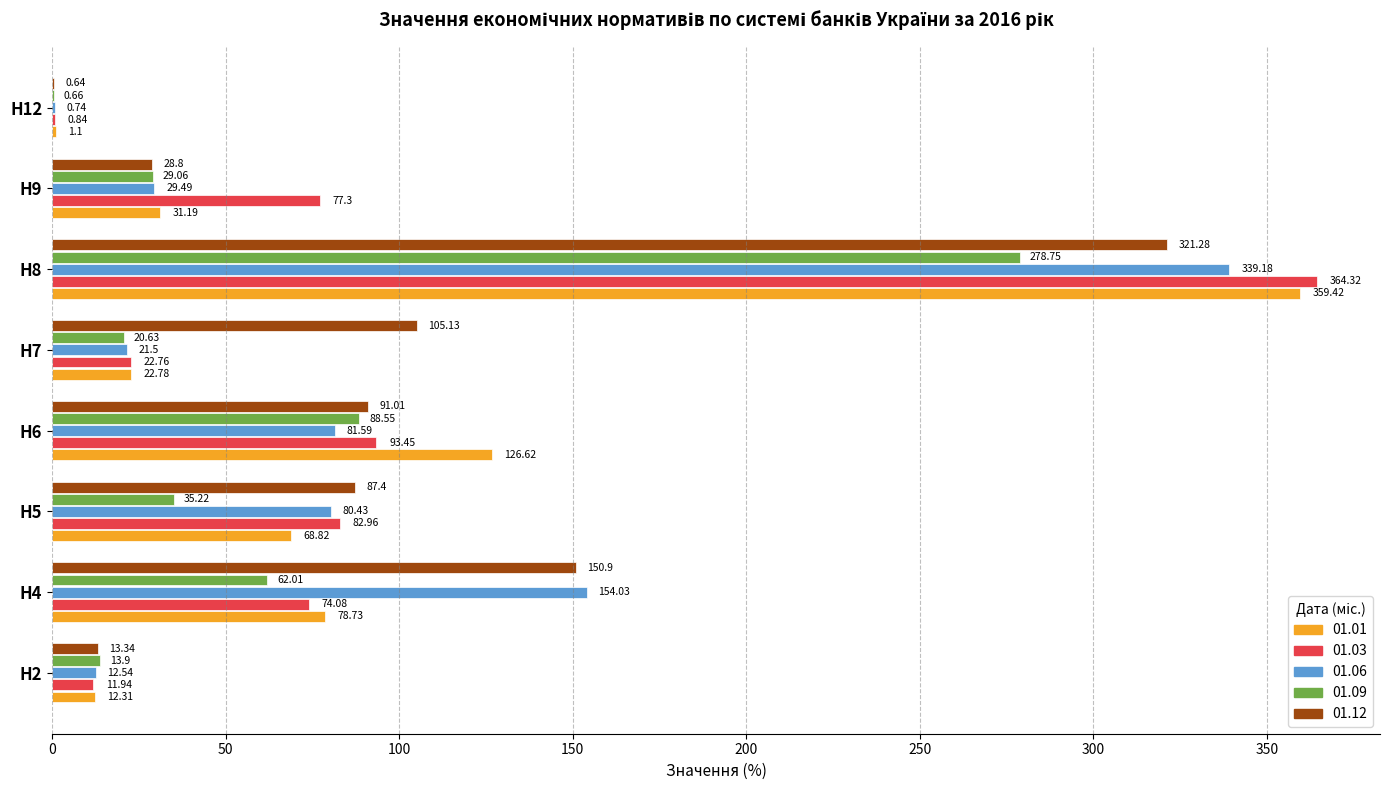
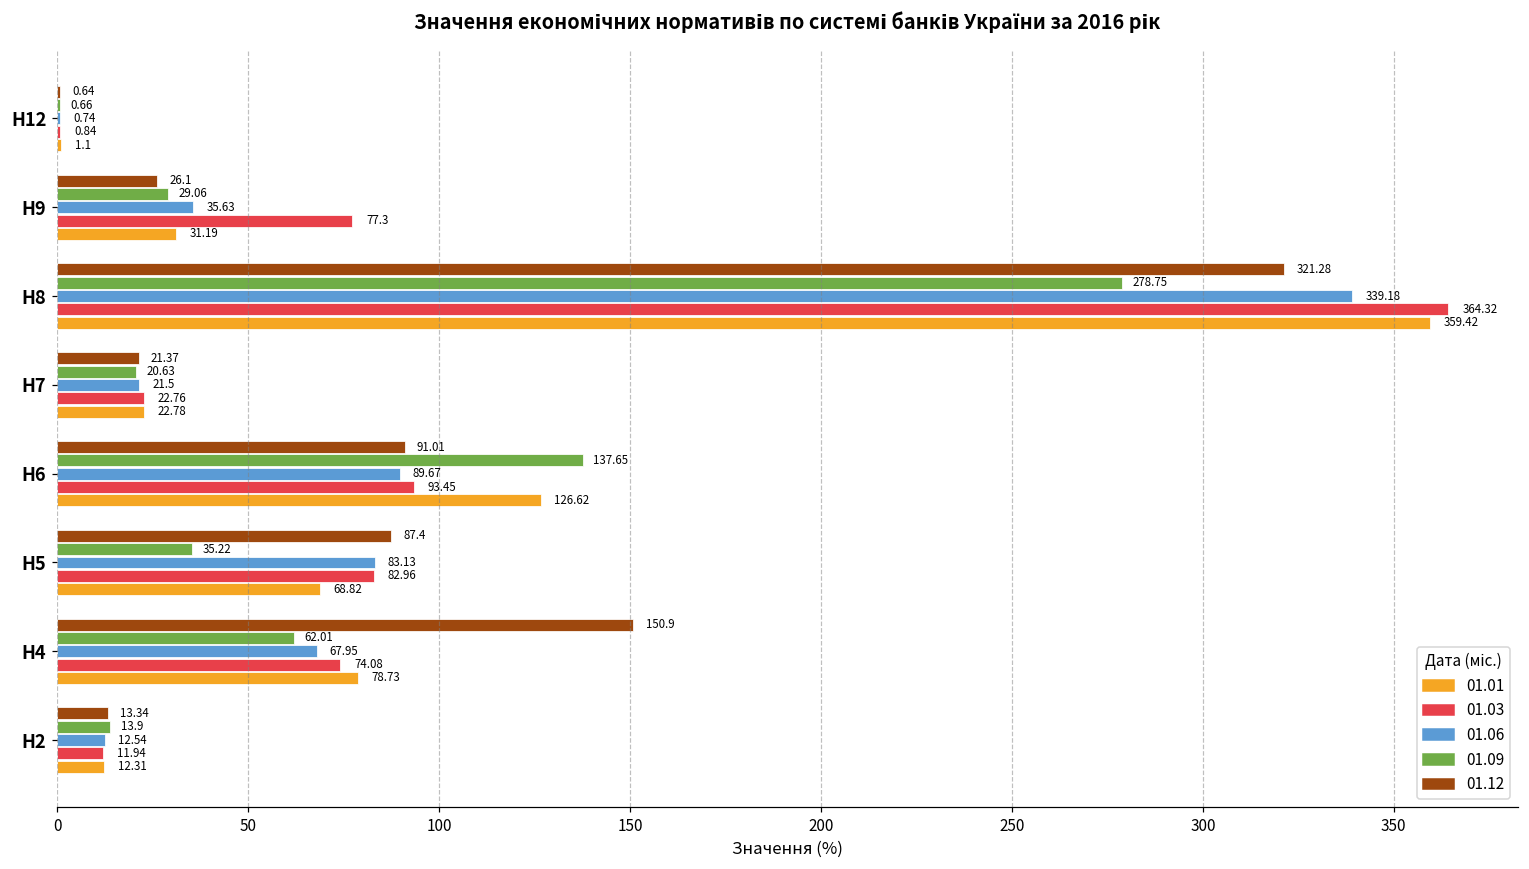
  {
    "01.01": {
      "Н12": 1.1,
      "Н9": 31.19,
      "Н8": 359.42,
      "Н7": 22.78,
      "Н6": 126.62,
      "Н5": 68.82,
      "Н4": 78.73,
      "Н2": 12.31
    },
    "01.03": {
      "Н12": 0.84,
      "Н9": 77.3,
      "Н8": 364.32,
      "Н7": 22.76,
      "Н6": 93.45,
      "Н5": 82.96,
      "Н4": 74.08,
      "Н2": 11.94
    },
    "01.06": {
      "Н12": 0.74,
-     "Н9": 29.49,
+     "Н9": 35.63,
      "Н8": 339.18,
      "Н7": 21.5,
-     "Н6": 81.59,
-     "Н5": 80.43,
-     "Н4": 154.03,
+     "Н6": 89.67,
+     "Н5": 83.13,
+     "Н4": 67.95,
      "Н2": 12.54
    },
    "01.09": {
      "Н12": 0.66,
      "Н9": 29.06,
      "Н8": 278.75,
      "Н7": 20.63,
-     "Н6": 88.55,
+     "Н6": 137.65,
      "Н5": 35.22,
      "Н4": 62.01,
      "Н2": 13.9
    },
    "01.12": {
      "Н12": 0.64,
-     "Н9": 28.8,
+     "Н9": 26.1,
      "Н8": 321.28,
-     "Н7": 105.13,
+     "Н7": 21.37,
      "Н6": 91.01,
      "Н5": 87.4,
      "Н4": 150.9,
      "Н2": 13.34
    }
  }
